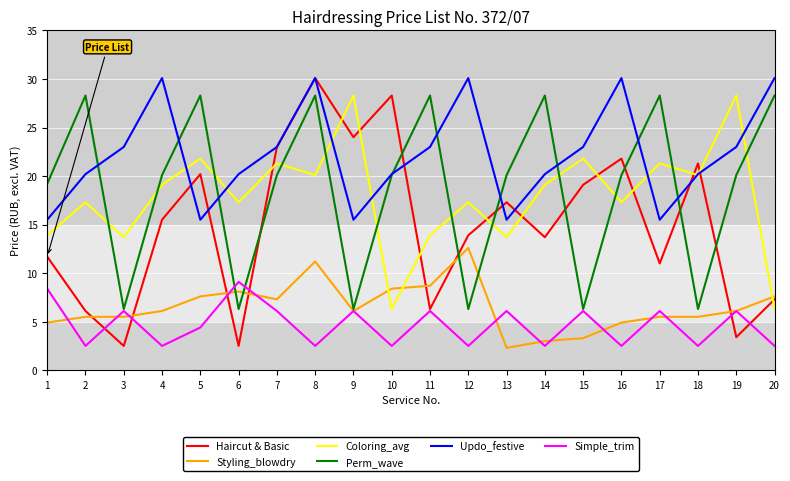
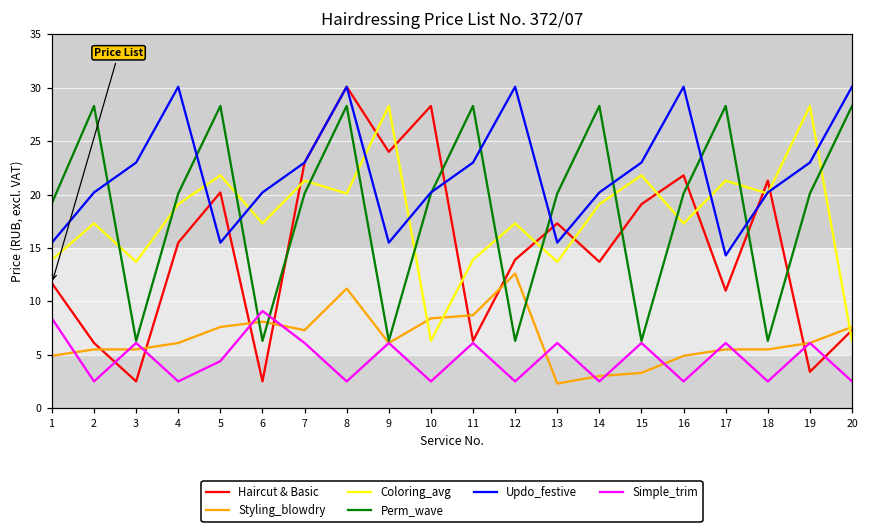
  {
    "Haircut & Basic": {
      "1": 12,
      "2": 6,
      "3": 3,
      "4": 16,
      "5": 20,
      "6": 3,
      "9": 24,
      "10": 28,
      "12": 14,
      "13": 17,
      "14": 14,
      "15": 19,
      "16": 22,
      "17": 11,
      "18": 21,
      "19": 3,
      "20": 7
    },
    "Styling_blowdry": {
      "1": 5,
      "2": 6,
      "3": 6,
      "4": 6,
      "5": 8,
      "6": 8,
      "7": 7,
      "8": 11,
      "10": 8,
      "11": 9,
      "12": 13,
      "13": 2,
      "14": 3,
      "15": 3,
      "16": 5,
      "17": 6,
      "18": 6,
      "20": 8
    },
    "Coloring_avg": {
      "1": 14,
      "2": 17,
      "3": 14,
      "4": 19,
      "5": 22,
      "6": 17,
      "7": 21,
      "8": 20,
      "9": 28,
      "10": 6,
      "11": 14,
      "12": 17,
      "13": 14,
      "14": 19,
      "15": 22,
      "16": 17,
      "17": 21,
      "19": 28,
      "20": 6
    },
    "Perm_wave": {
      "1": 19,
      "2": 28,
      "4": 20,
      "5": 28,
      "6": 6,
      "7": 20,
      "8": 28,
      "11": 28,
      "12": 6,
      "13": 20,
      "14": 28,
      "16": 20,
      "17": 28,
      "18": 6,
      "19": 20,
      "20": 28
    },
    "Updo_festive": {
      "1": 16,
      "2": 20,
      "3": 23,
      "4": 30,
      "5": 16,
      "6": 20,
      "9": 16,
      "11": 23,
      "12": 30,
      "13": 16,
      "14": 20,
      "15": 23,
      "16": 30,
-     "17": 16,
+     "17": 14,
      "19": 23,
      "20": 30
    },
    "Simple_trim": {
      "1": 8,
      "2": 3,
      "4": 3,
      "5": 4,
      "6": 9,
      "7": 6,
      "8": 3,
      "10": 3,
      "12": 3,
      "13": 6,
      "14": 3,
      "16": 3,
      "17": 6,
      "18": 3,
      "20": 3
    }
  }
